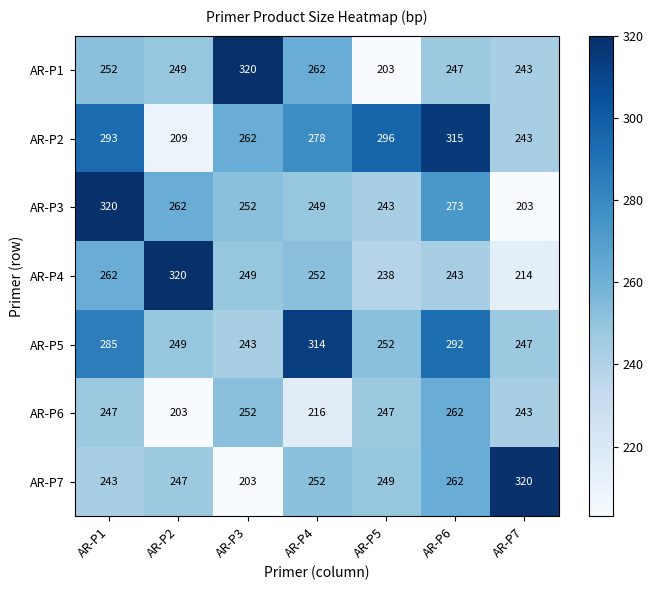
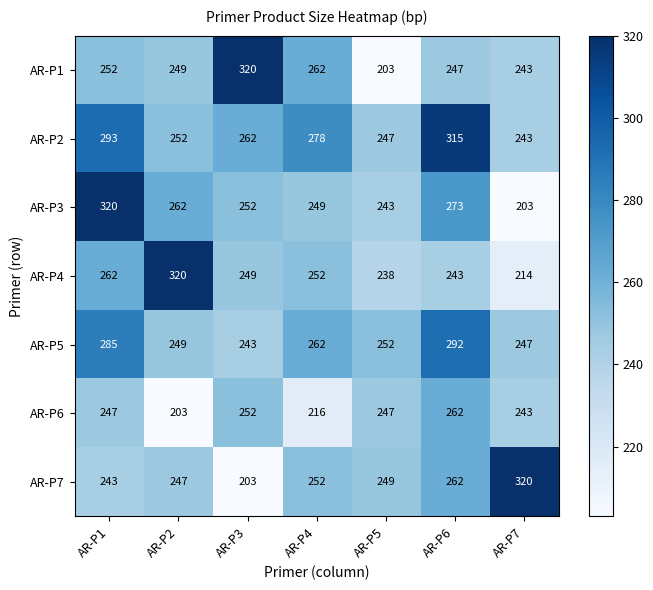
  {
    "AR-P1": {
      "AR-P1": 252,
      "AR-P2": 249,
      "AR-P3": 320,
      "AR-P4": 262,
      "AR-P5": 203,
      "AR-P6": 247,
      "AR-P7": 243
    },
    "AR-P2": {
      "AR-P1": 293,
-     "AR-P2": 209,
+     "AR-P2": 252,
      "AR-P3": 262,
      "AR-P4": 278,
-     "AR-P5": 296,
+     "AR-P5": 247,
      "AR-P6": 315,
      "AR-P7": 243
    },
    "AR-P3": {
      "AR-P1": 320,
      "AR-P2": 262,
      "AR-P3": 252,
      "AR-P4": 249,
      "AR-P5": 243,
      "AR-P6": 273,
      "AR-P7": 203
    },
    "AR-P4": {
      "AR-P1": 262,
      "AR-P2": 320,
      "AR-P3": 249,
      "AR-P4": 252,
      "AR-P5": 238,
      "AR-P6": 243,
      "AR-P7": 214
    },
    "AR-P5": {
      "AR-P1": 285,
      "AR-P2": 249,
      "AR-P3": 243,
-     "AR-P4": 314,
+     "AR-P4": 262,
      "AR-P5": 252,
      "AR-P6": 292,
      "AR-P7": 247
    },
    "AR-P6": {
      "AR-P1": 247,
      "AR-P2": 203,
      "AR-P3": 252,
      "AR-P4": 216,
      "AR-P5": 247,
      "AR-P6": 262,
      "AR-P7": 243
    },
    "AR-P7": {
      "AR-P1": 243,
      "AR-P2": 247,
      "AR-P3": 203,
      "AR-P4": 252,
      "AR-P5": 249,
      "AR-P6": 262,
      "AR-P7": 320
    }
  }
